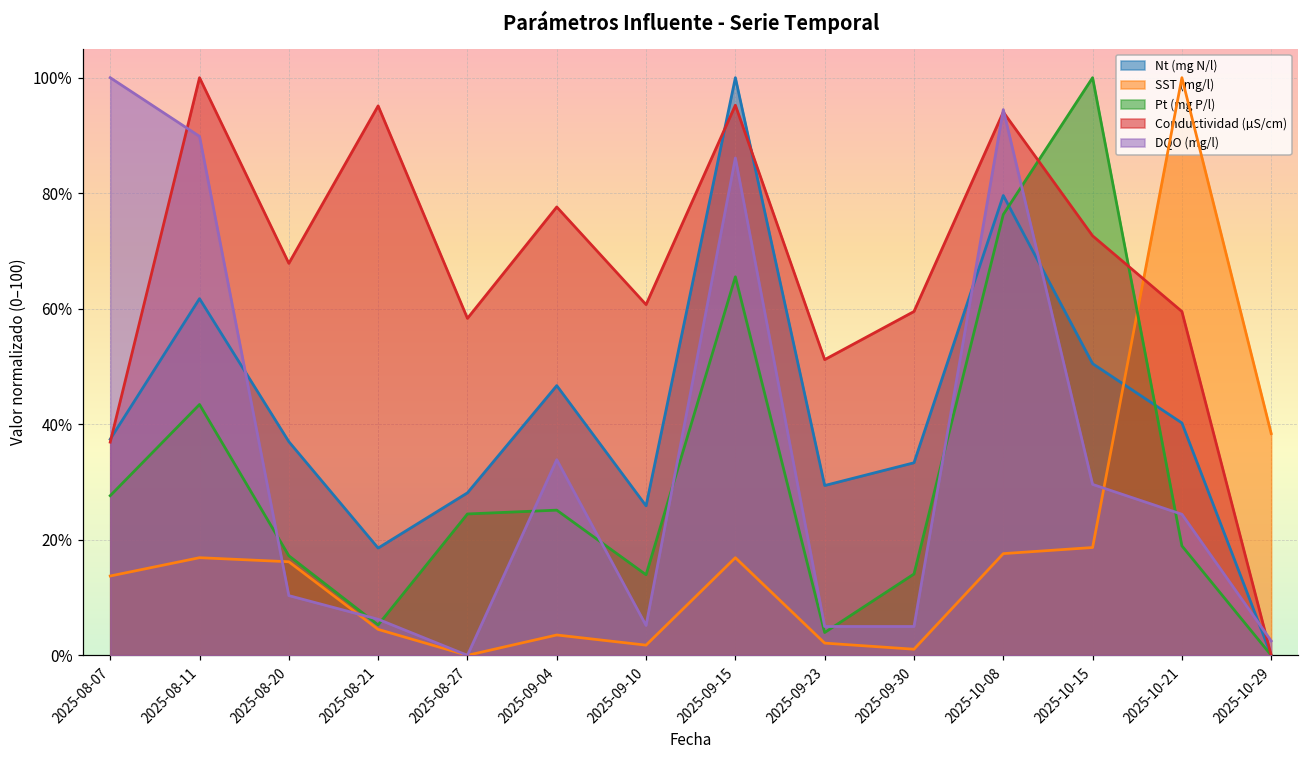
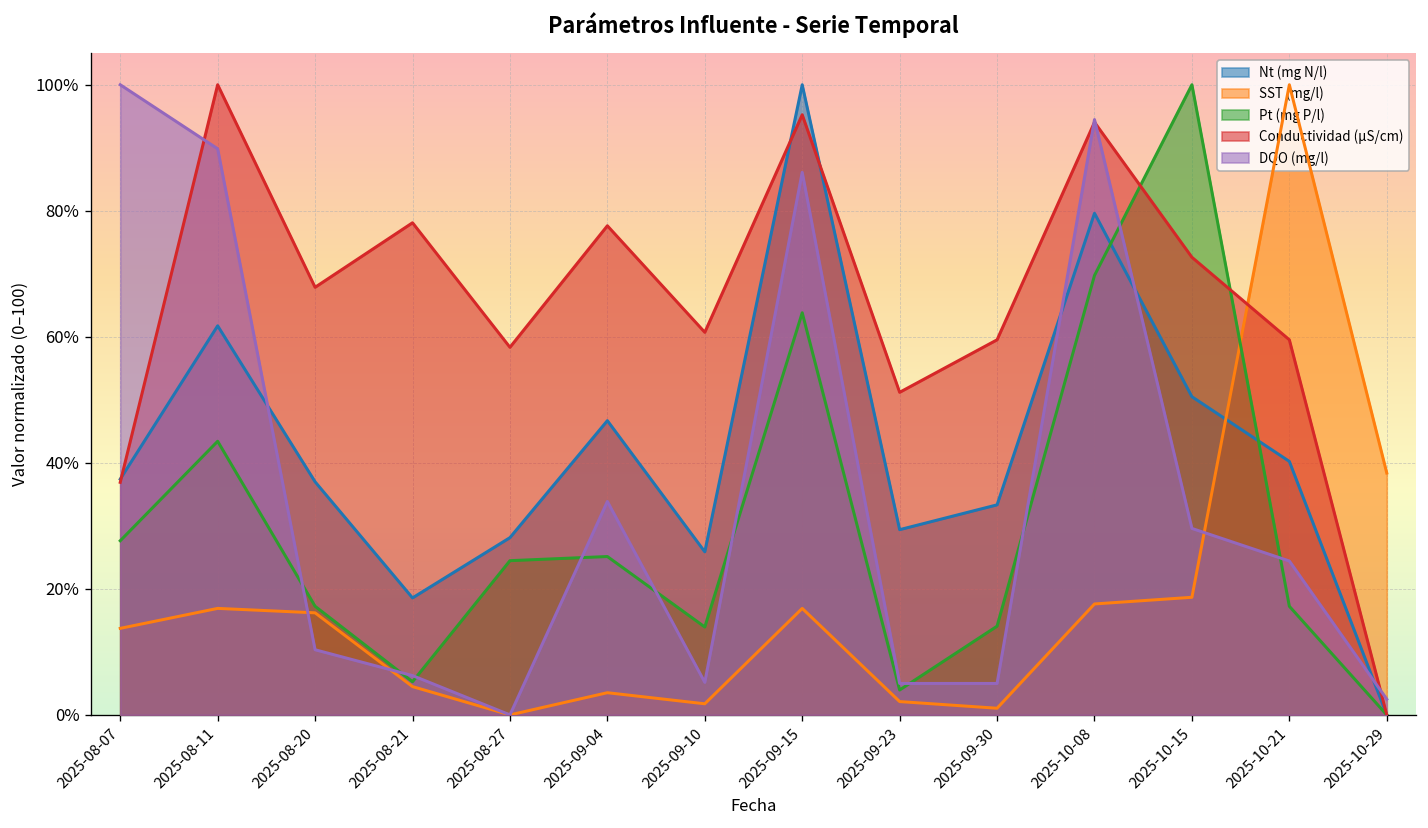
  {
    "Nt (mg N/l)": {
      "2025-08-07": "37%",
      "2025-08-11": "62%",
      "2025-08-20": "37%",
      "2025-08-21": "19%",
      "2025-08-27": "28%",
      "2025-09-04": "47%",
      "2025-09-10": "26%",
      "2025-09-15": "100%",
      "2025-09-23": "29%",
      "2025-09-30": "33%",
      "2025-10-08": "80%",
      "2025-10-15": "50%",
      "2025-10-21": "40%"
    },
    "SST (mg/l)": {
      "2025-08-07": "14%",
      "2025-08-11": "17%",
      "2025-08-20": "16%",
      "2025-08-21": "4%",
      "2025-09-04": "4%",
      "2025-09-10": "2%",
      "2025-09-15": "17%",
      "2025-09-23": "2%",
      "2025-09-30": "1%",
      "2025-10-08": "18%",
      "2025-10-15": "19%",
      "2025-10-29": "38%"
    },
    "Pt (mg P/l)": {
      "2025-08-07": "28%",
      "2025-08-11": "43%",
      "2025-08-20": "17%",
      "2025-08-21": "5%",
      "2025-08-27": "24%",
      "2025-09-04": "25%",
      "2025-09-10": "14%",
-     "2025-09-15": "66%",
+     "2025-09-15": "64%",
      "2025-09-23": "4%",
      "2025-09-30": "14%",
-     "2025-10-08": "76%",
+     "2025-10-08": "70%",
      "2025-10-15": "100%",
-     "2025-10-21": "19%"
+     "2025-10-21": "17%"
    },
    "Conductividad (µS/cm)": {
      "2025-08-07": "37%",
      "2025-08-11": "100%",
      "2025-08-20": "68%",
-     "2025-08-21": "95%",
+     "2025-08-21": "78%",
      "2025-08-27": "58%",
      "2025-09-04": "78%",
      "2025-09-10": "61%",
      "2025-09-15": "95%",
      "2025-09-23": "51%",
      "2025-09-30": "60%",
      "2025-10-15": "73%",
      "2025-10-21": "60%"
    },
    "DQO (mg/l)": {
      "2025-08-07": "100%",
      "2025-08-11": "90%",
      "2025-08-20": "10%",
      "2025-08-21": "6%",
      "2025-09-04": "34%",
      "2025-09-10": "5%",
      "2025-09-15": "86%",
      "2025-09-23": "5%",
      "2025-09-30": "5%",
      "2025-10-15": "30%",
      "2025-10-21": "24%",
      "2025-10-29": "2%"
    }
  }
